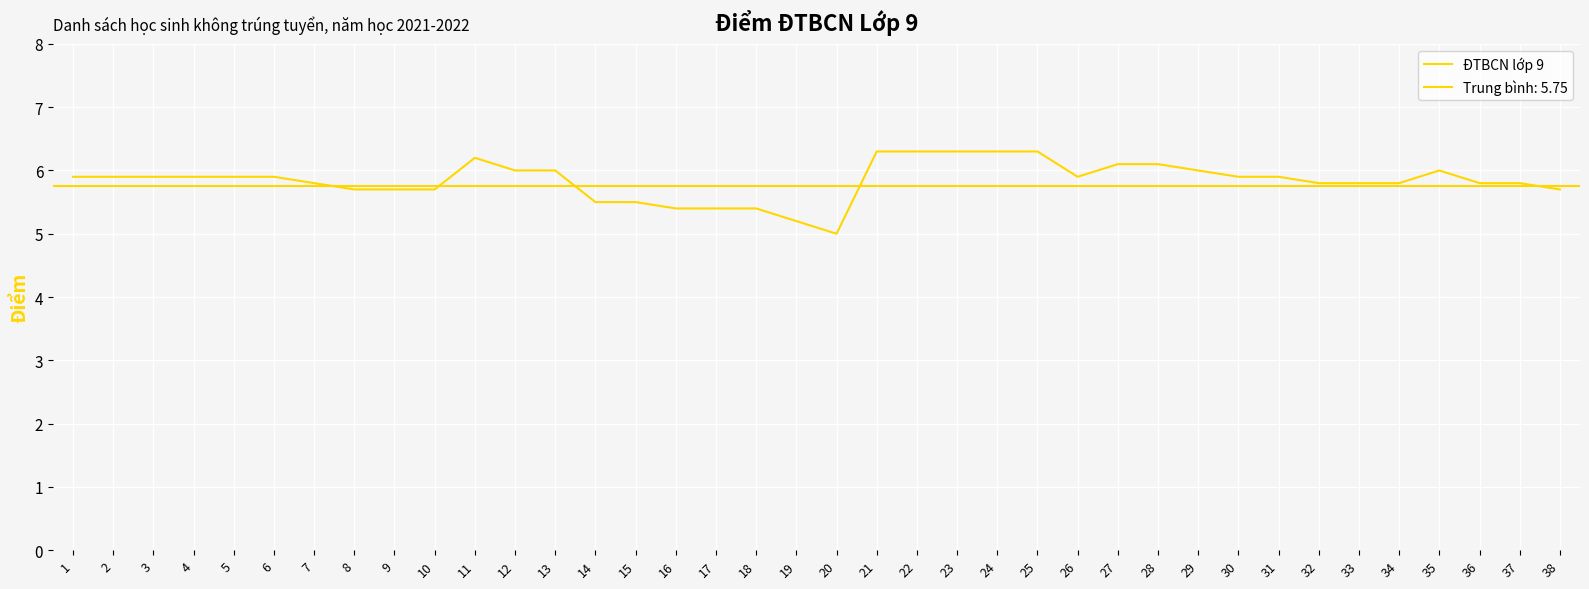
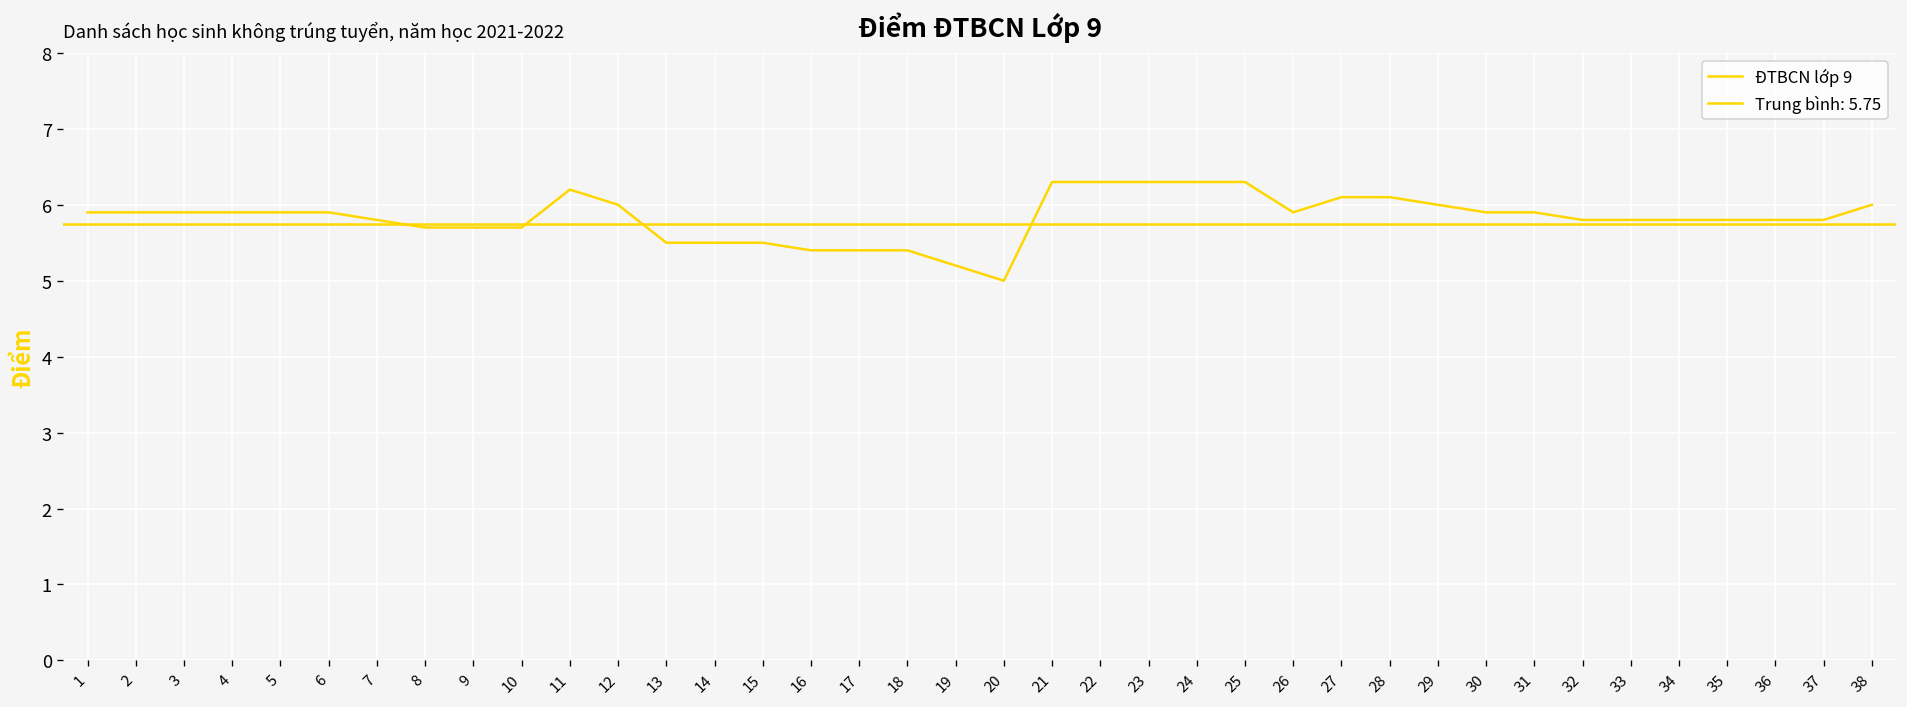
  {
    "1": 5.9,
    "2": 5.9,
    "3": 5.9,
    "4": 5.9,
    "5": 5.9,
    "6": 5.9,
    "7": 5.8,
    "8": 5.7,
    "9": 5.7,
    "10": 5.7,
    "11": 6.2,
    "12": 6.0,
-   "13": 6.0,
+   "13": 5.5,
    "14": 5.5,
    "15": 5.5,
    "16": 5.4,
    "17": 5.4,
    "18": 5.4,
    "19": 5.2,
    "20": 5.0,
    "21": 6.3,
    "22": 6.3,
    "23": 6.3,
    "24": 6.3,
    "25": 6.3,
    "26": 5.9,
    "27": 6.1,
    "28": 6.1,
    "29": 6.0,
    "30": 5.9,
    "31": 5.9,
    "32": 5.8,
    "33": 5.8,
    "34": 5.8,
-   "35": 6.0,
+   "35": 5.8,
    "36": 5.8,
    "37": 5.8,
-   "38": 5.7
+   "38": 6.0
  }
